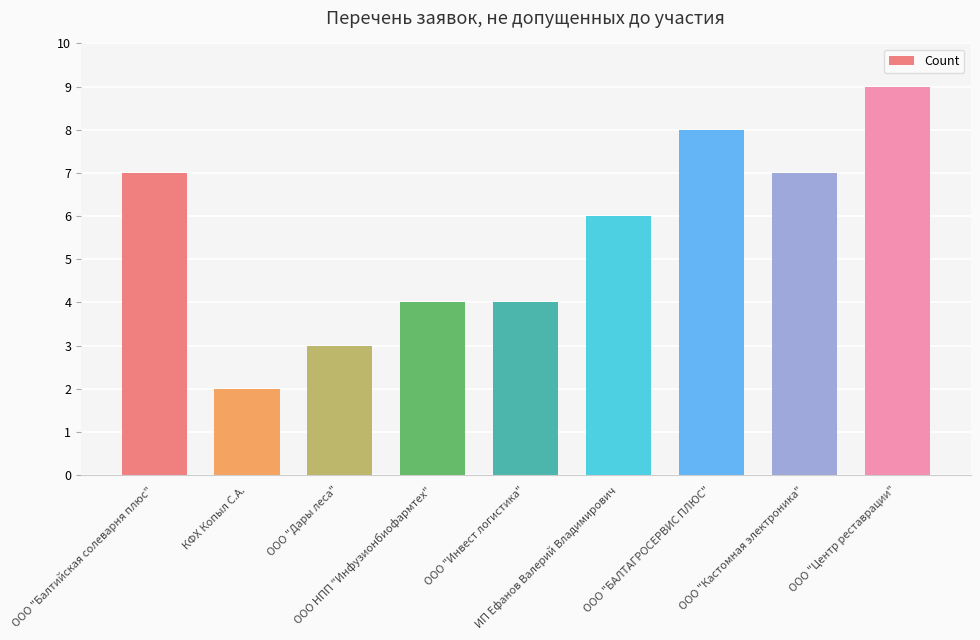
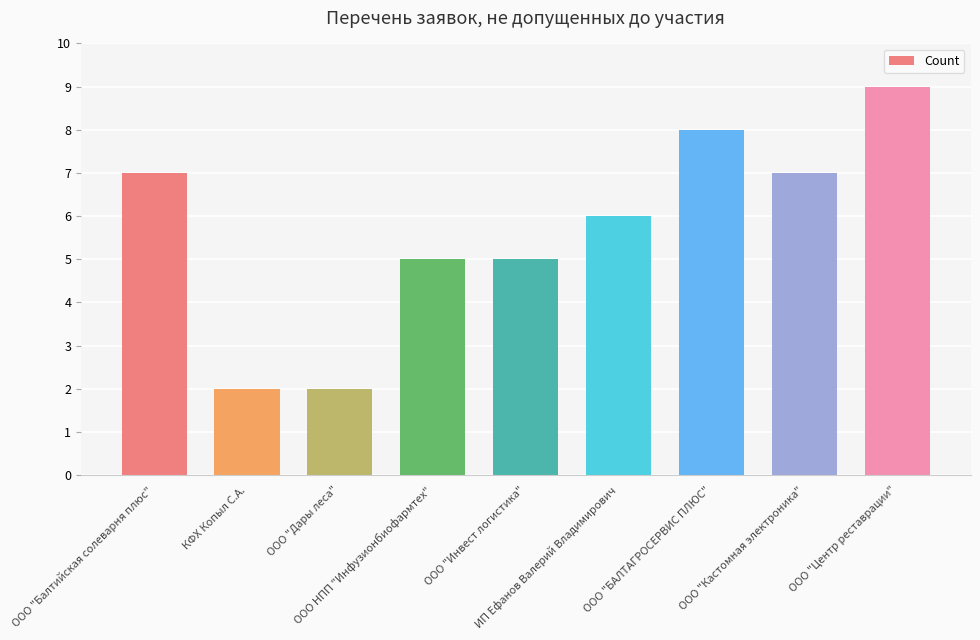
  {
    "ООО \"Балтийская солеварня плюс\"": 7,
    "КФХ Копыл С.А.": 2,
-   "ООО \"Дары леса\"": 3,
-   "ООО НПП \"Инфузионбиофармтех\"": 4,
-   "ООО \"Инвест логистика\"": 4,
+   "ООО \"Дары леса\"": 2,
+   "ООО НПП \"Инфузионбиофармтех\"": 5,
+   "ООО \"Инвест логистика\"": 5,
    "ИП Ефанов Валерий Владимирович": 6,
    "ООО \"БАЛТАГРОСЕРВИС ПЛЮС\"": 8,
    "ООО \"Кастомная электроника\"": 7,
    "ООО \"Центр реставрации\"": 9
  }
